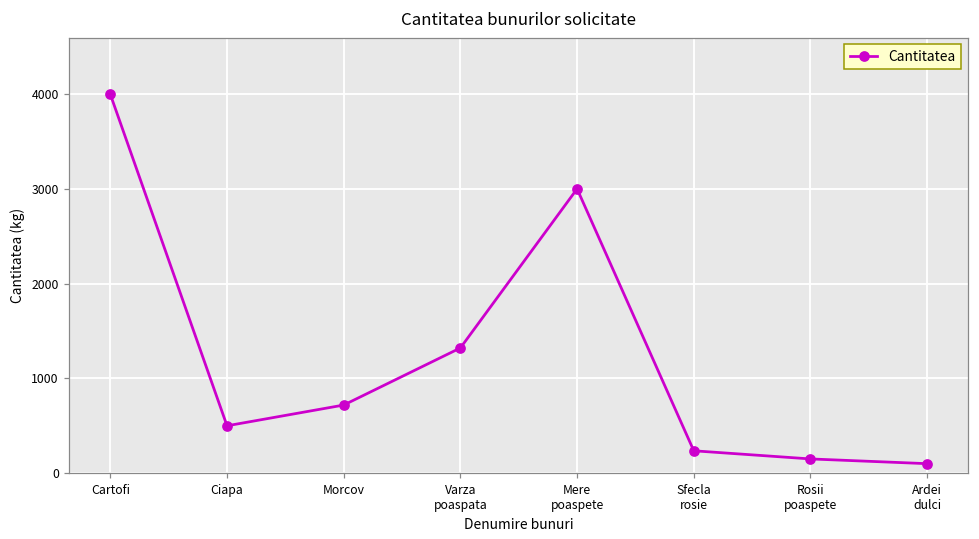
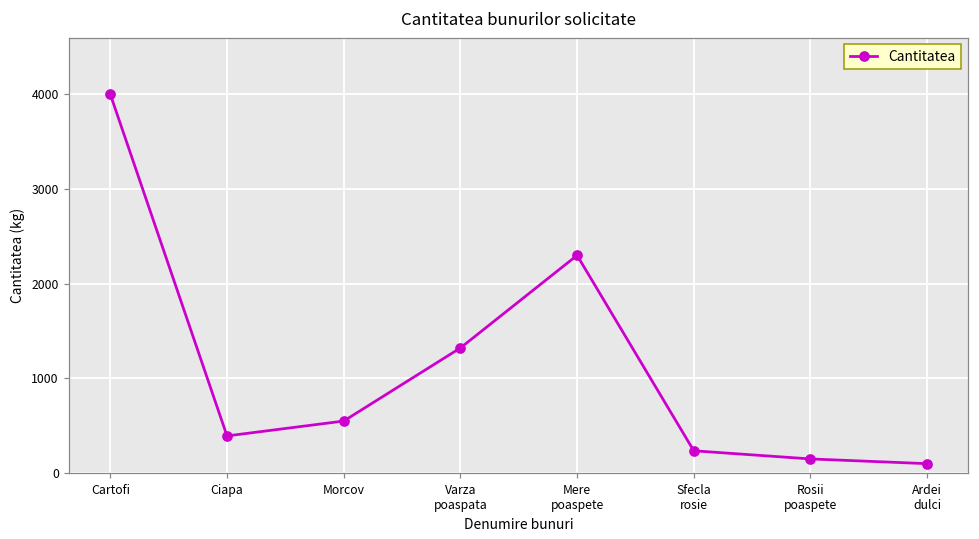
  {
    "Cartofi": 4000,
-   "Ciapa": 500,
-   "Morcov": 700,
+   "Ciapa": 400,
+   "Morcov": 600,
    "Varza poaspata": 1300,
-   "Mere poaspete": 3000,
+   "Mere poaspete": 2300,
    "Sfecla rosie": 200,
    "Rosii poaspete": 200,
    "Ardei dulci": 100
  }
